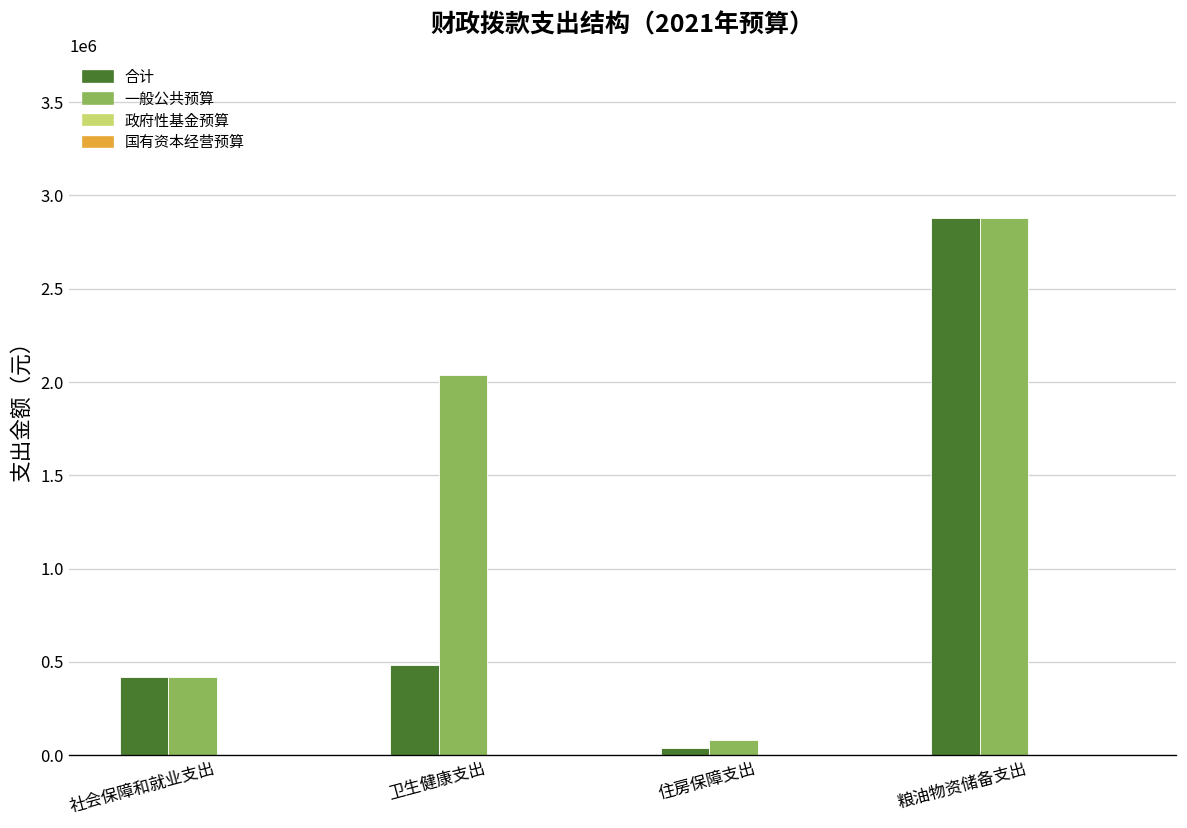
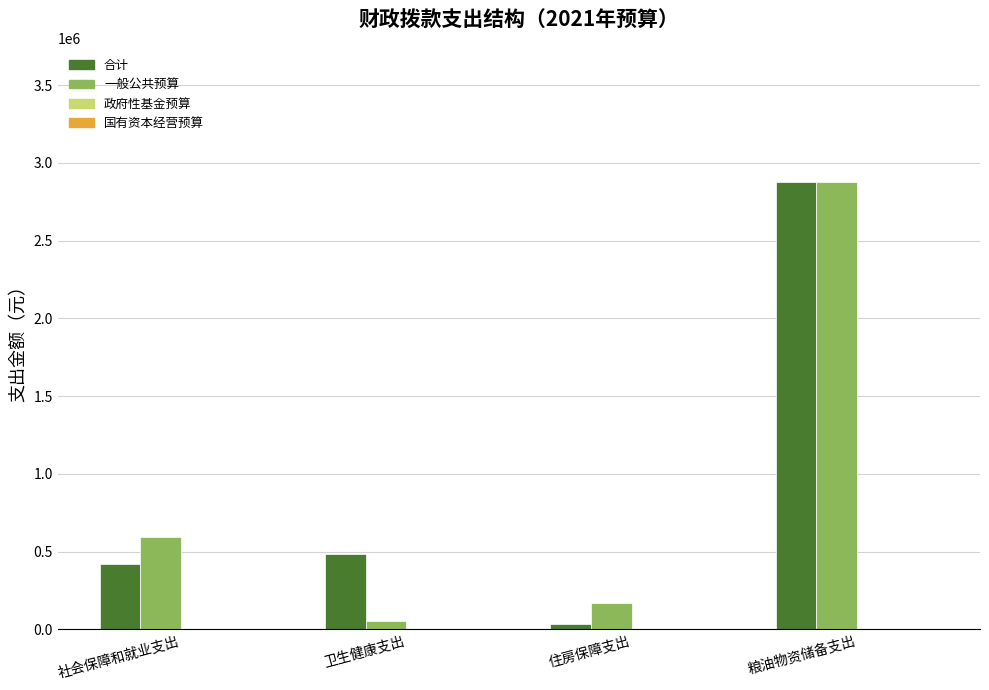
  {
    "合计": {
      "社会保障和就业支出": 420000,
      "卫生健康支出": 480000,
      "住房保障支出": 40000,
      "粮油物资储备支出": 2880000
    },
    "一般公共预算": {
-     "社会保障和就业支出": 420000,
-     "卫生健康支出": 2040000,
-     "住房保障支出": 80000,
+     "社会保障和就业支出": 590000,
+     "卫生健康支出": 50000,
+     "住房保障支出": 170000,
      "粮油物资储备支出": 2880000
    },
    "政府性基金预算": {
      "社会保障和就业支出": 0,
      "卫生健康支出": 0,
      "住房保障支出": 0,
      "粮油物资储备支出": 0
    },
    "国有资本经营预算": {
      "社会保障和就业支出": 0,
      "卫生健康支出": 0,
      "住房保障支出": 0,
      "粮油物资储备支出": 0
    }
  }
